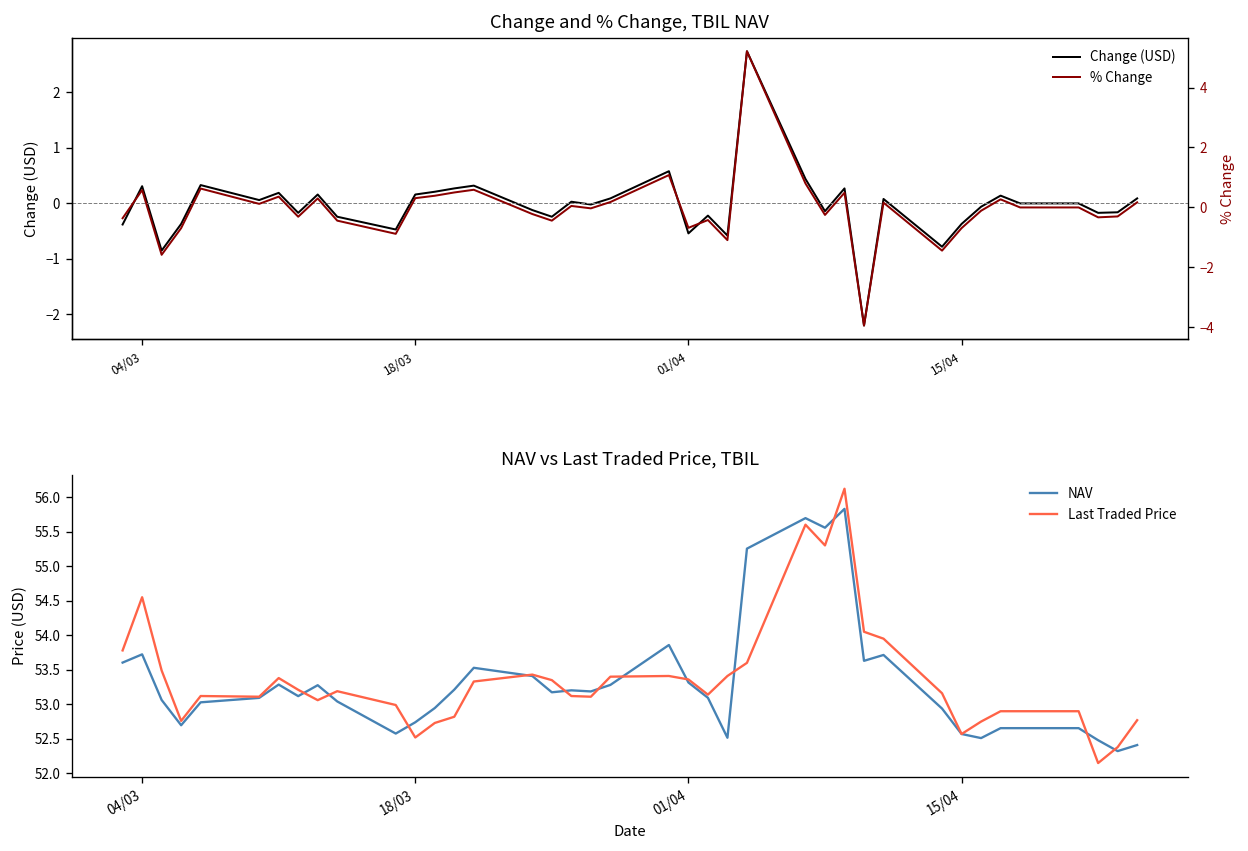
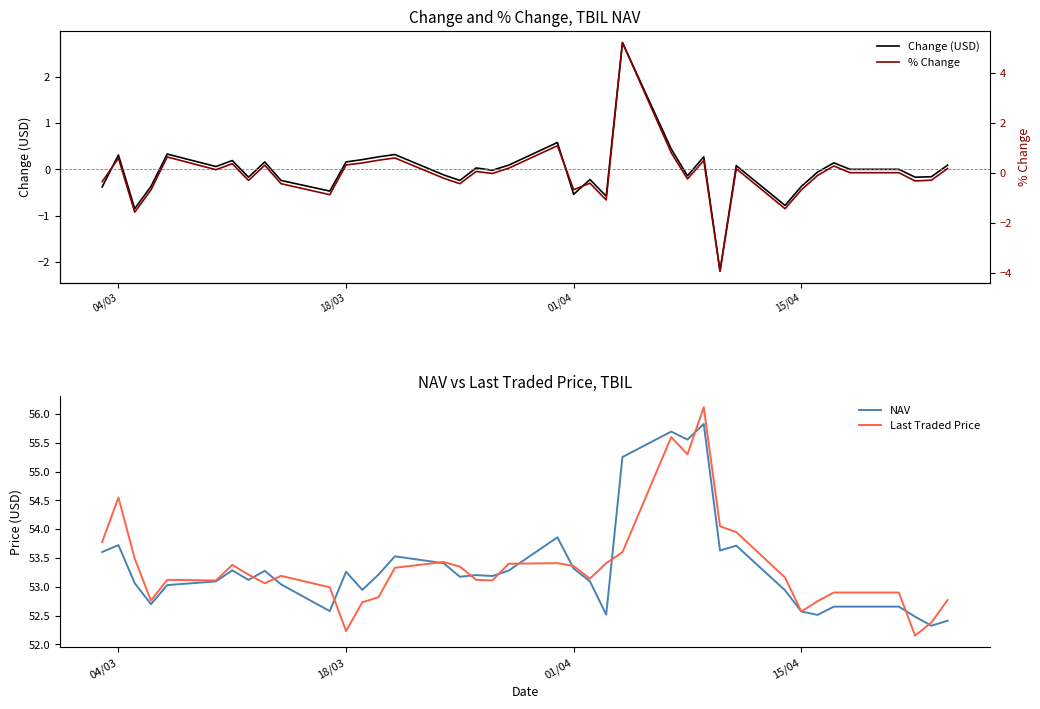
  {
    "NAV vs Last Traded Price, TBIL": {
      "NAV": {
        "04/03": 53.7,
-       "18/03": 52.7,
+       "18/03": 53.3,
        "01/04": 53.3
      },
      "Last Traded Price": {
        "04/03": 54.6,
-       "18/03": 52.5,
+       "18/03": 52.2,
        "01/04": 53.4
      }
    }
  }
